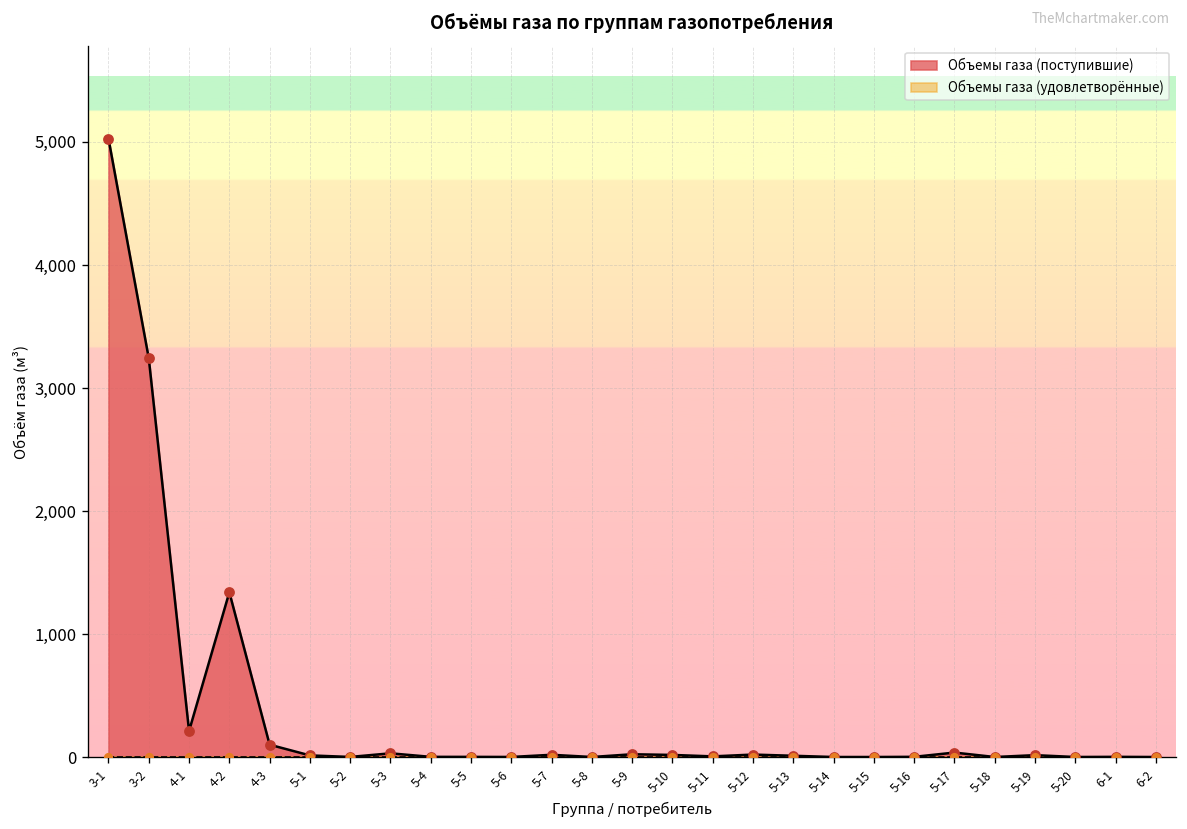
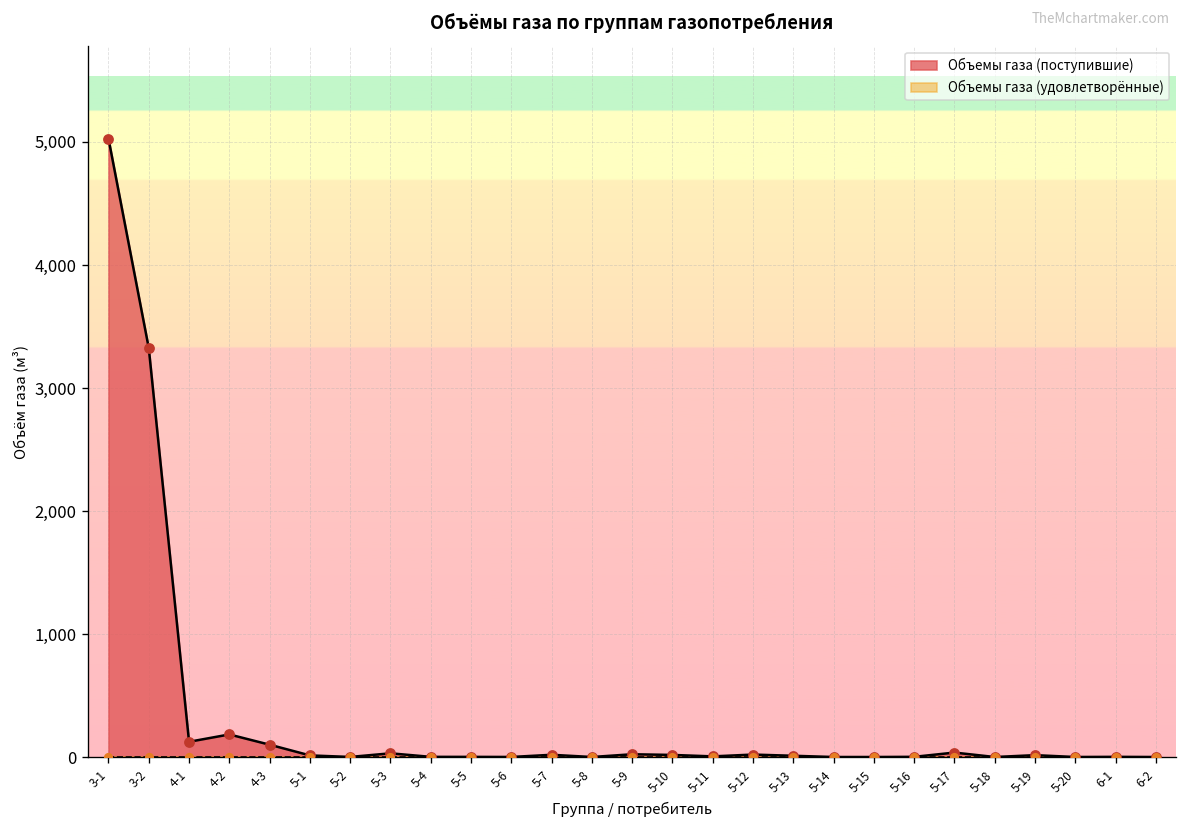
  {
    "Объемы газа (поступившие)": {
      "3-1": "5,030",
-     "3-2": "3,240",
-     "4-1": "210",
-     "4-2": "1,340",
+     "3-2": "3,320",
+     "4-1": "120",
+     "4-2": "180",
      "4-3": "100",
      "5-3": "30",
      "5-17": "40"
    },
    "Объемы газа (удовлетворённые)": {
      "3-1": "0",
      "3-2": "0",
      "4-1": "0",
      "4-2": "0",
      "4-3": "0",
      "5-3": "0",
      "5-17": "0"
    }
  }
